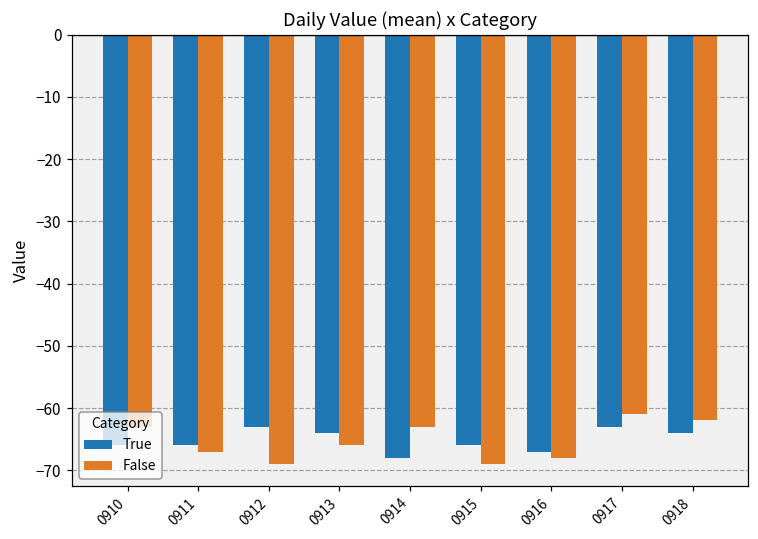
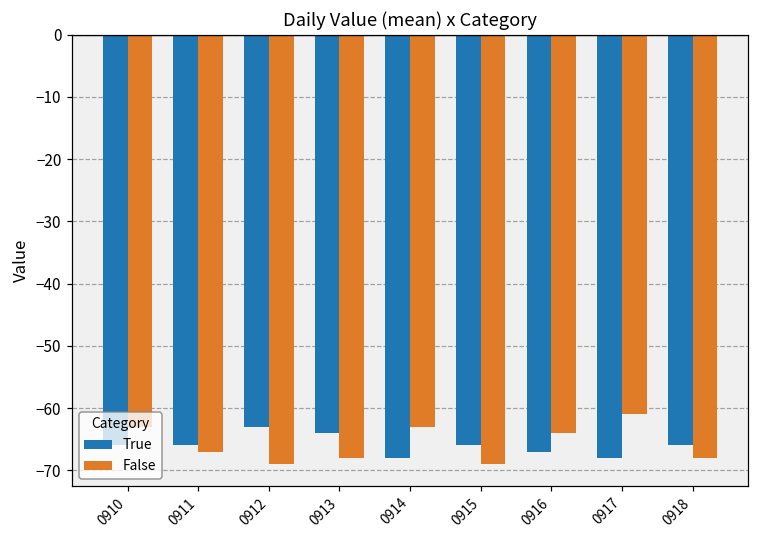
  {
    "True": {
      "0911": -66,
      "0912": -63,
      "0913": -64,
      "0914": -68,
      "0915": -66,
      "0916": -67,
-     "0917": -63,
-     "0918": -64
+     "0917": -68,
+     "0918": -66
    },
    "False": {
      "0911": -67,
      "0912": -69,
-     "0913": -66,
+     "0913": -68,
      "0914": -63,
      "0915": -69,
-     "0916": -68,
+     "0916": -64,
      "0917": -61,
-     "0918": -62
+     "0918": -68
    }
  }
